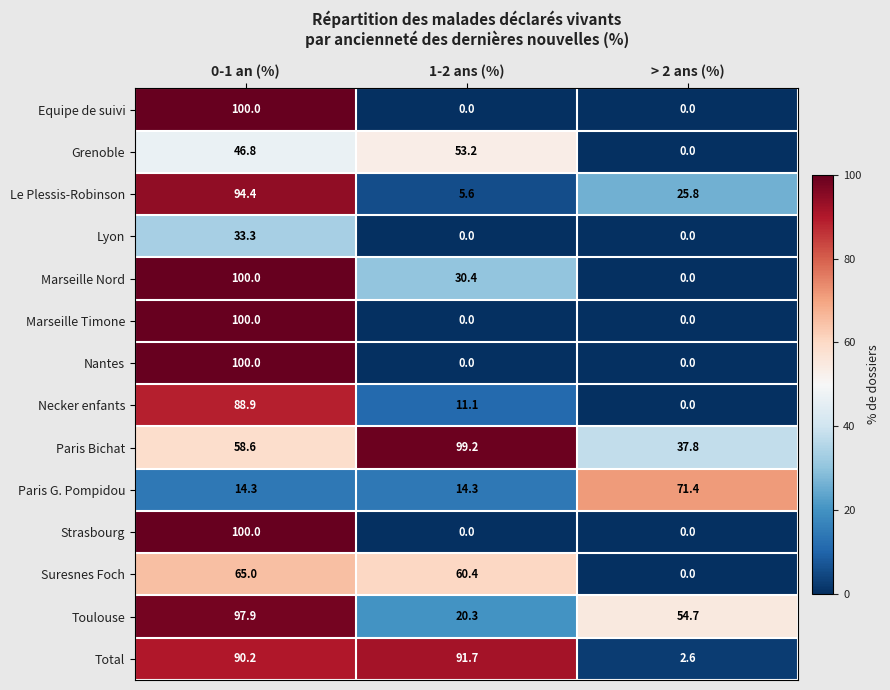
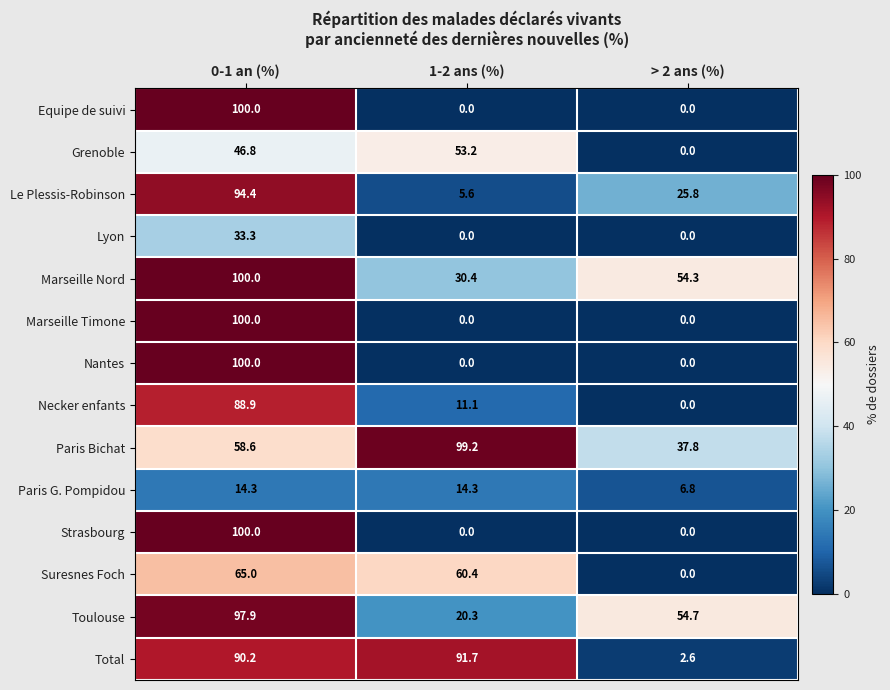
  {
    "Equipe de suivi": {
      "0-1 an (%)": 100.0,
      "1-2 ans (%)": 0.0,
      "> 2 ans (%)": 0.0
    },
    "Grenoble": {
      "0-1 an (%)": 46.8,
      "1-2 ans (%)": 53.2,
      "> 2 ans (%)": 0.0
    },
    "Le Plessis-Robinson": {
      "0-1 an (%)": 94.4,
      "1-2 ans (%)": 5.6,
      "> 2 ans (%)": 25.8
    },
    "Lyon": {
      "0-1 an (%)": 33.3,
      "1-2 ans (%)": 0.0,
      "> 2 ans (%)": 0.0
    },
    "Marseille Nord": {
      "0-1 an (%)": 100.0,
      "1-2 ans (%)": 30.4,
-     "> 2 ans (%)": 0.0
+     "> 2 ans (%)": 54.3
    },
    "Marseille Timone": {
      "0-1 an (%)": 100.0,
      "1-2 ans (%)": 0.0,
      "> 2 ans (%)": 0.0
    },
    "Nantes": {
      "0-1 an (%)": 100.0,
      "1-2 ans (%)": 0.0,
      "> 2 ans (%)": 0.0
    },
    "Necker enfants": {
      "0-1 an (%)": 88.9,
      "1-2 ans (%)": 11.1,
      "> 2 ans (%)": 0.0
    },
    "Paris Bichat": {
      "0-1 an (%)": 58.6,
      "1-2 ans (%)": 99.2,
      "> 2 ans (%)": 37.8
    },
    "Paris G. Pompidou": {
      "0-1 an (%)": 14.3,
      "1-2 ans (%)": 14.3,
-     "> 2 ans (%)": 71.4
+     "> 2 ans (%)": 6.8
    },
    "Strasbourg": {
      "0-1 an (%)": 100.0,
      "1-2 ans (%)": 0.0,
      "> 2 ans (%)": 0.0
    },
    "Suresnes Foch": {
      "0-1 an (%)": 65.0,
      "1-2 ans (%)": 60.4,
      "> 2 ans (%)": 0.0
    },
    "Toulouse": {
      "0-1 an (%)": 97.9,
      "1-2 ans (%)": 20.3,
      "> 2 ans (%)": 54.7
    },
    "Total": {
      "0-1 an (%)": 90.2,
      "1-2 ans (%)": 91.7,
      "> 2 ans (%)": 2.6
    }
  }
